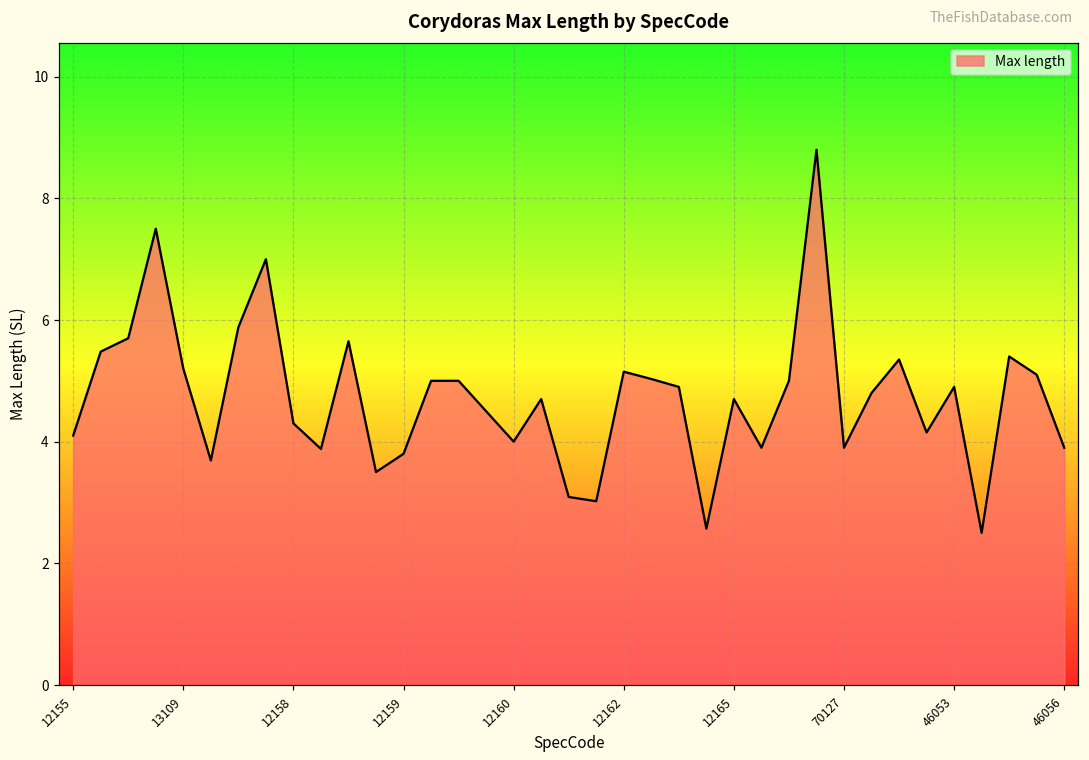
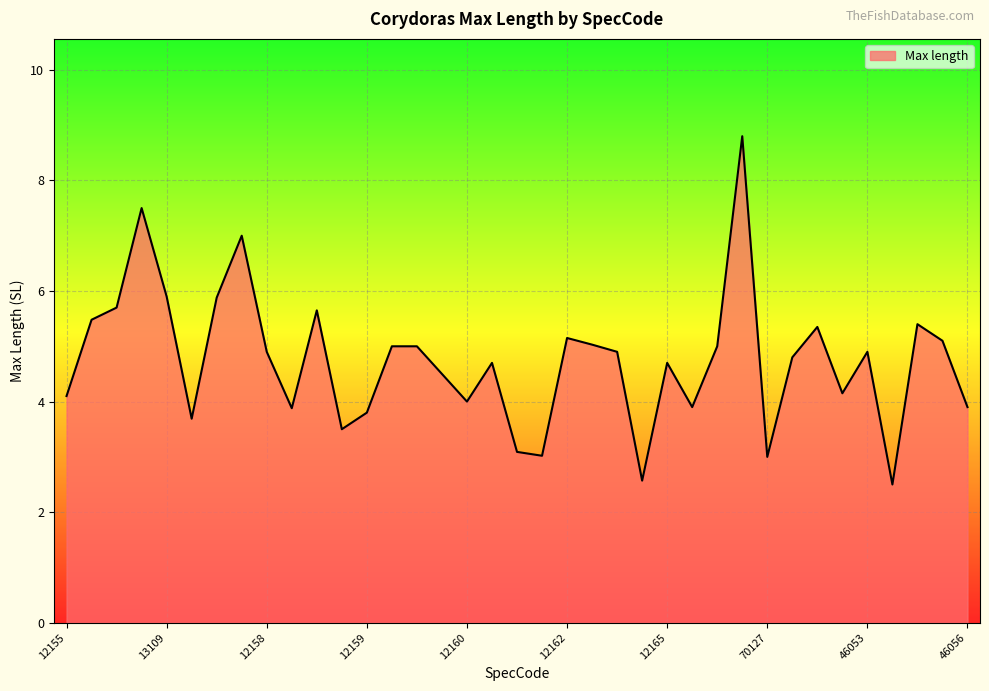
  {
    "12155": 4.1,
-   "13109": 5.2,
-   "12158": 4.3,
+   "13109": 5.9,
+   "12158": 4.9,
    "12159": 3.8,
    "12160": 4.0,
    "12162": 5.2,
    "12165": 4.7,
-   "70127": 3.9,
+   "70127": 3.0,
    "46053": 4.9,
    "46056": 3.9
  }
